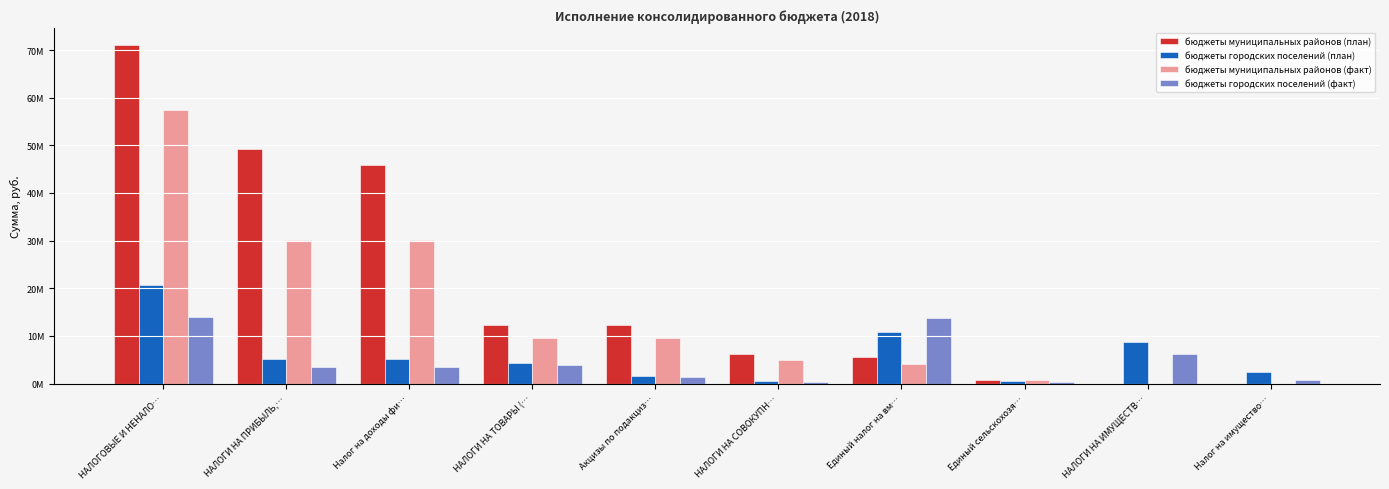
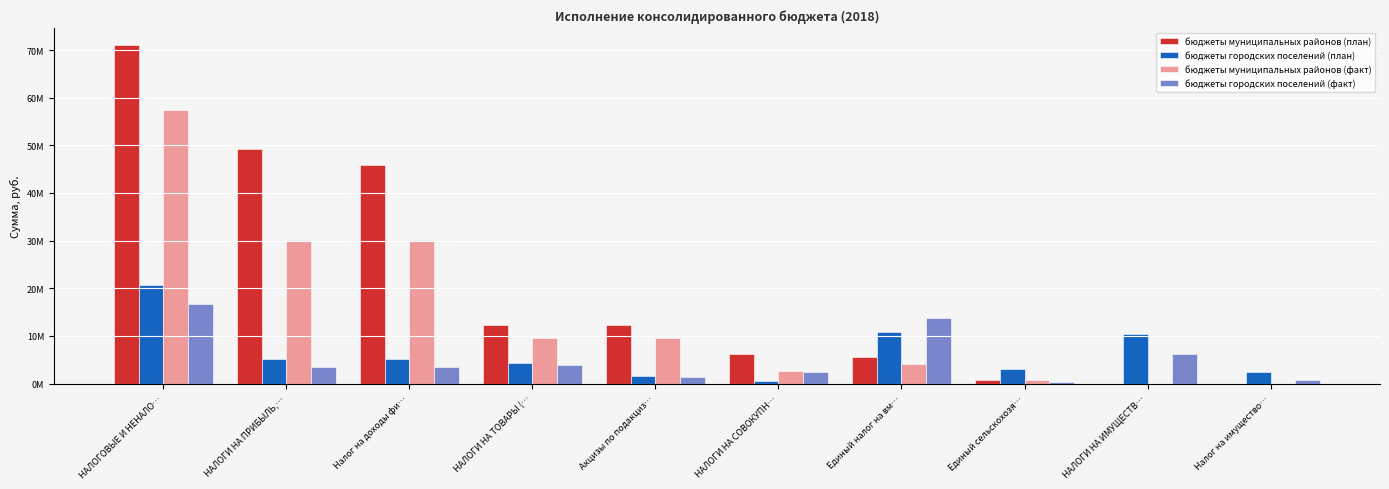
  {
    "бюджеты муниципальных районов (план)": {
      "НАЛОГОВЫЕ И НЕНАЛО…": 71000000,
      "НАЛОГИ НА ПРИБЫЛЬ,…": 49000000,
      "Налог на доходы фи…": 46000000,
      "НАЛОГИ НА ТОВАРЫ (…": 12000000,
      "Акцизы по подакциз…": 12000000,
      "НАЛОГИ НА СОВОКУПН…": 6000000,
      "Единый налог на вм…": 5000000,
      "Единый сельскохозя…": 1000000,
      "НАЛОГИ НА ИМУЩЕСТВ…": 0,
      "Налог на имущество…": 0
    },
    "бюджеты городских поселений (план)": {
      "НАЛОГОВЫЕ И НЕНАЛО…": 21000000,
      "НАЛОГИ НА ПРИБЫЛЬ,…": 5000000,
      "Налог на доходы фи…": 5000000,
      "НАЛОГИ НА ТОВАРЫ (…": 4000000,
      "Акцизы по подакциз…": 2000000,
      "НАЛОГИ НА СОВОКУПН…": 1000000,
      "Единый налог на вм…": 11000000,
-     "Единый сельскохозя…": 1000000,
-     "НАЛОГИ НА ИМУЩЕСТВ…": 9000000,
+     "Единый сельскохозя…": 3000000,
+     "НАЛОГИ НА ИМУЩЕСТВ…": 10000000,
      "Налог на имущество…": 3000000
    },
    "бюджеты муниципальных районов (факт)": {
      "НАЛОГОВЫЕ И НЕНАЛО…": 57000000,
      "НАЛОГИ НА ПРИБЫЛЬ,…": 30000000,
      "Налог на доходы фи…": 30000000,
      "НАЛОГИ НА ТОВАРЫ (…": 9000000,
      "Акцизы по подакциз…": 9000000,
-     "НАЛОГИ НА СОВОКУПН…": 5000000,
+     "НАЛОГИ НА СОВОКУПН…": 3000000,
      "Единый налог на вм…": 4000000,
      "Единый сельскохозя…": 1000000,
      "НАЛОГИ НА ИМУЩЕСТВ…": 0,
      "Налог на имущество…": 0
    },
    "бюджеты городских поселений (факт)": {
-     "НАЛОГОВЫЕ И НЕНАЛО…": 14000000,
+     "НАЛОГОВЫЕ И НЕНАЛО…": 17000000,
      "НАЛОГИ НА ПРИБЫЛЬ,…": 3000000,
      "Налог на доходы фи…": 3000000,
      "НАЛОГИ НА ТОВАРЫ (…": 4000000,
      "Акцизы по подакциз…": 1000000,
-     "НАЛОГИ НА СОВОКУПН…": 0,
+     "НАЛОГИ НА СОВОКУПН…": 2000000,
      "Единый налог на вм…": 14000000,
      "НАЛОГИ НА ИМУЩЕСТВ…": 6000000,
      "Налог на имущество…": 1000000
    }
  }
